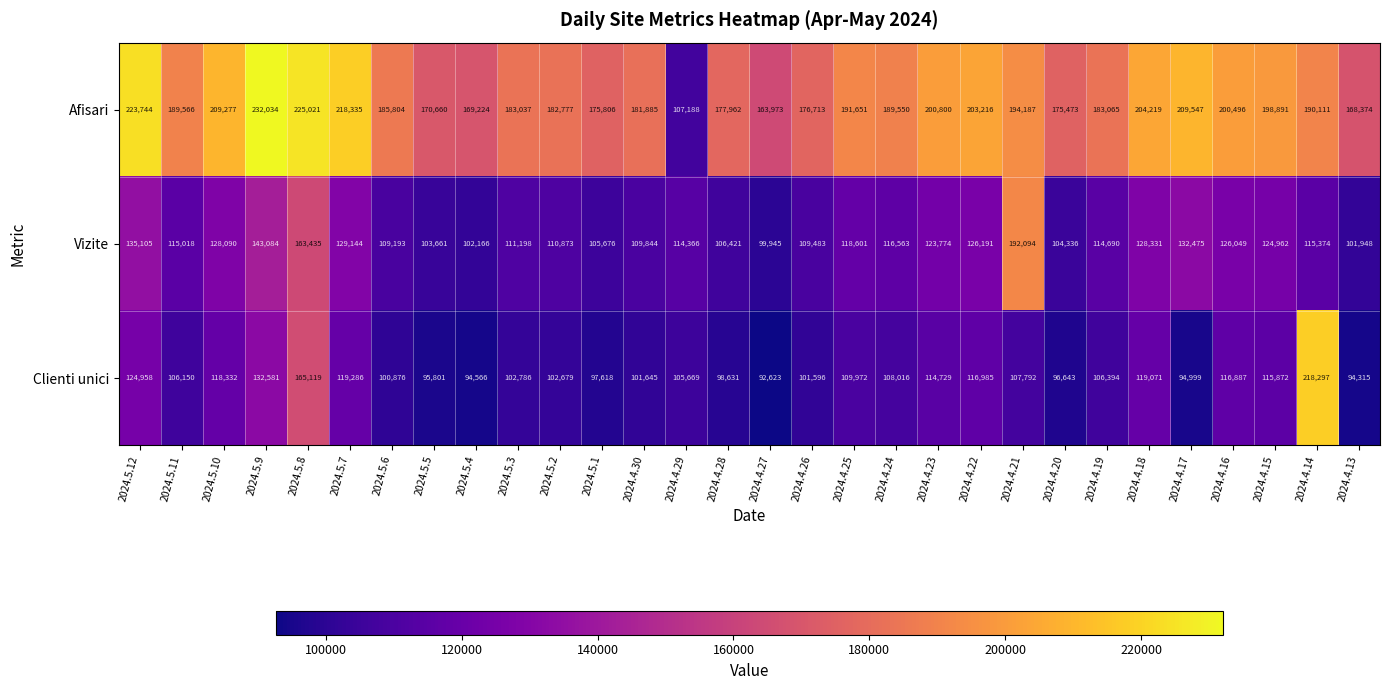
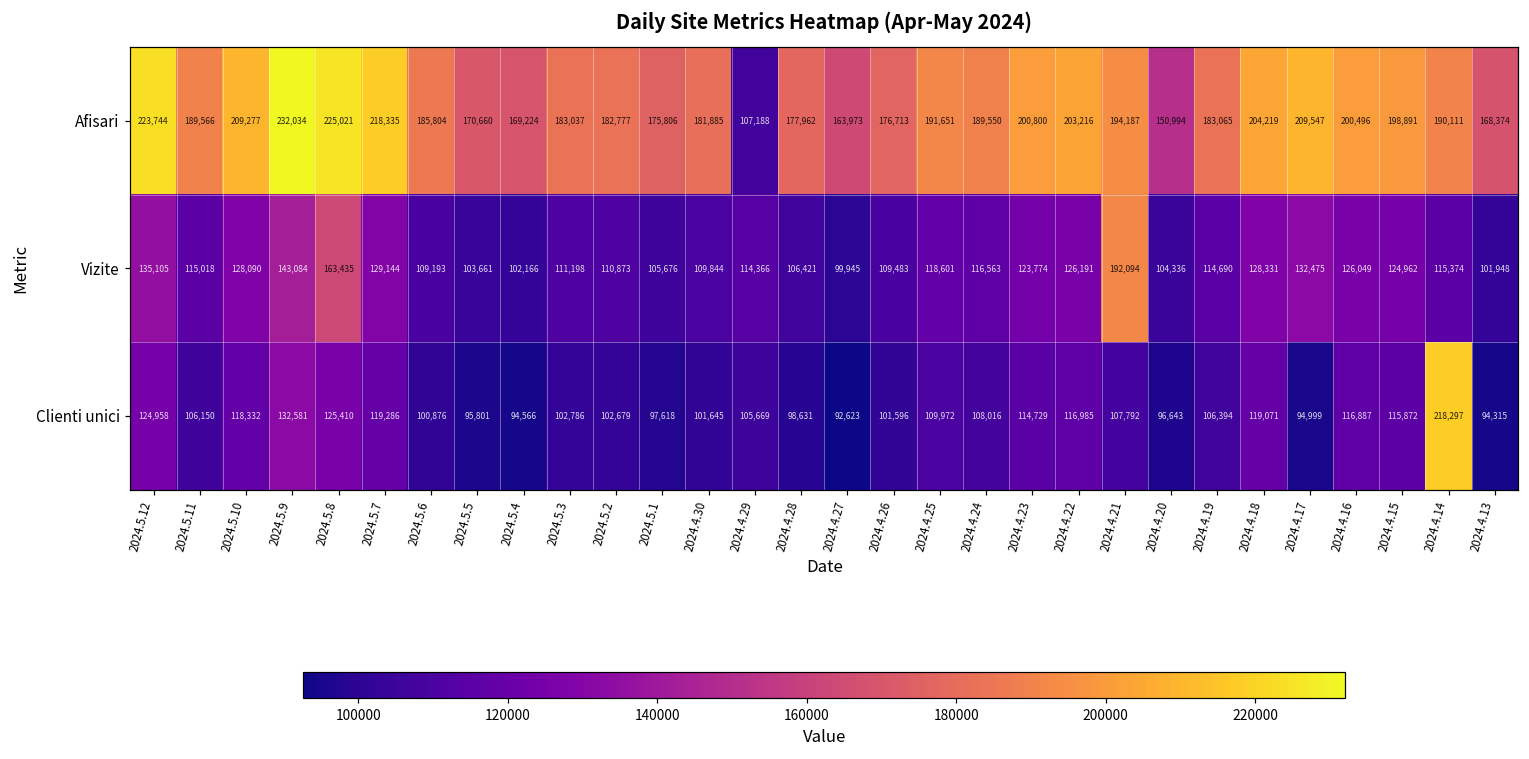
  {
    "Afisari": {
      "2024.5.12": "223,744",
      "2024.5.11": "189,566",
      "2024.5.10": "209,277",
      "2024.5.9": "232,034",
      "2024.5.8": "225,021",
      "2024.5.7": "218,335",
      "2024.5.6": "185,804",
      "2024.5.5": "170,660",
      "2024.5.4": "169,224",
      "2024.5.3": "183,037",
      "2024.5.2": "182,777",
      "2024.5.1": "175,806",
      "2024.4.30": "181,885",
      "2024.4.29": "107,188",
      "2024.4.28": "177,962",
      "2024.4.27": "163,973",
      "2024.4.26": "176,713",
      "2024.4.25": "191,651",
      "2024.4.24": "189,550",
      "2024.4.23": "200,800",
      "2024.4.22": "203,216",
      "2024.4.21": "194,187",
-     "2024.4.20": "175,473",
+     "2024.4.20": "150,994",
      "2024.4.19": "183,065",
      "2024.4.18": "204,219",
      "2024.4.17": "209,547",
      "2024.4.16": "200,496",
      "2024.4.15": "198,891",
      "2024.4.14": "190,111",
      "2024.4.13": "168,374"
    },
    "Vizite": {
      "2024.5.12": "135,105",
      "2024.5.11": "115,018",
      "2024.5.10": "128,090",
      "2024.5.9": "143,084",
      "2024.5.8": "163,435",
      "2024.5.7": "129,144",
      "2024.5.6": "109,193",
      "2024.5.5": "103,661",
      "2024.5.4": "102,166",
      "2024.5.3": "111,198",
      "2024.5.2": "110,873",
      "2024.5.1": "105,676",
      "2024.4.30": "109,844",
      "2024.4.29": "114,366",
      "2024.4.28": "106,421",
      "2024.4.27": "99,945",
      "2024.4.26": "109,483",
      "2024.4.25": "118,601",
      "2024.4.24": "116,563",
      "2024.4.23": "123,774",
      "2024.4.22": "126,191",
      "2024.4.21": "192,094",
      "2024.4.20": "104,336",
      "2024.4.19": "114,690",
      "2024.4.18": "128,331",
      "2024.4.17": "132,475",
      "2024.4.16": "126,049",
      "2024.4.15": "124,962",
      "2024.4.14": "115,374",
      "2024.4.13": "101,948"
    },
    "Clienti unici": {
      "2024.5.12": "124,958",
      "2024.5.11": "106,150",
      "2024.5.10": "118,332",
      "2024.5.9": "132,581",
-     "2024.5.8": "165,119",
+     "2024.5.8": "125,410",
      "2024.5.7": "119,286",
      "2024.5.6": "100,876",
      "2024.5.5": "95,801",
      "2024.5.4": "94,566",
      "2024.5.3": "102,786",
      "2024.5.2": "102,679",
      "2024.5.1": "97,618",
      "2024.4.30": "101,645",
      "2024.4.29": "105,669",
      "2024.4.28": "98,631",
      "2024.4.27": "92,623",
      "2024.4.26": "101,596",
      "2024.4.25": "109,972",
      "2024.4.24": "108,016",
      "2024.4.23": "114,729",
      "2024.4.22": "116,985",
      "2024.4.21": "107,792",
      "2024.4.20": "96,643",
      "2024.4.19": "106,394",
      "2024.4.18": "119,071",
      "2024.4.17": "94,999",
      "2024.4.16": "116,887",
      "2024.4.15": "115,872",
      "2024.4.14": "218,297",
      "2024.4.13": "94,315"
    }
  }
